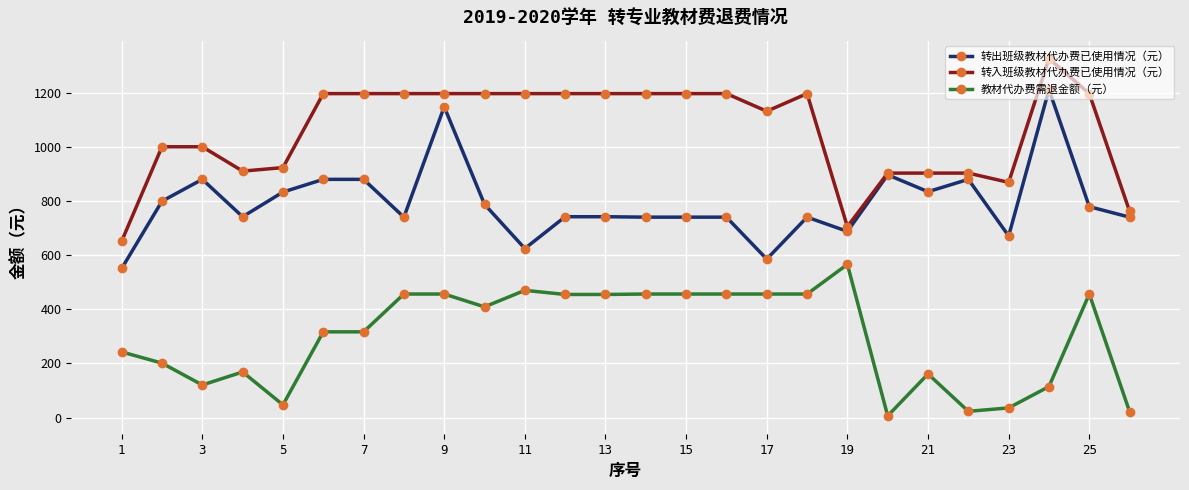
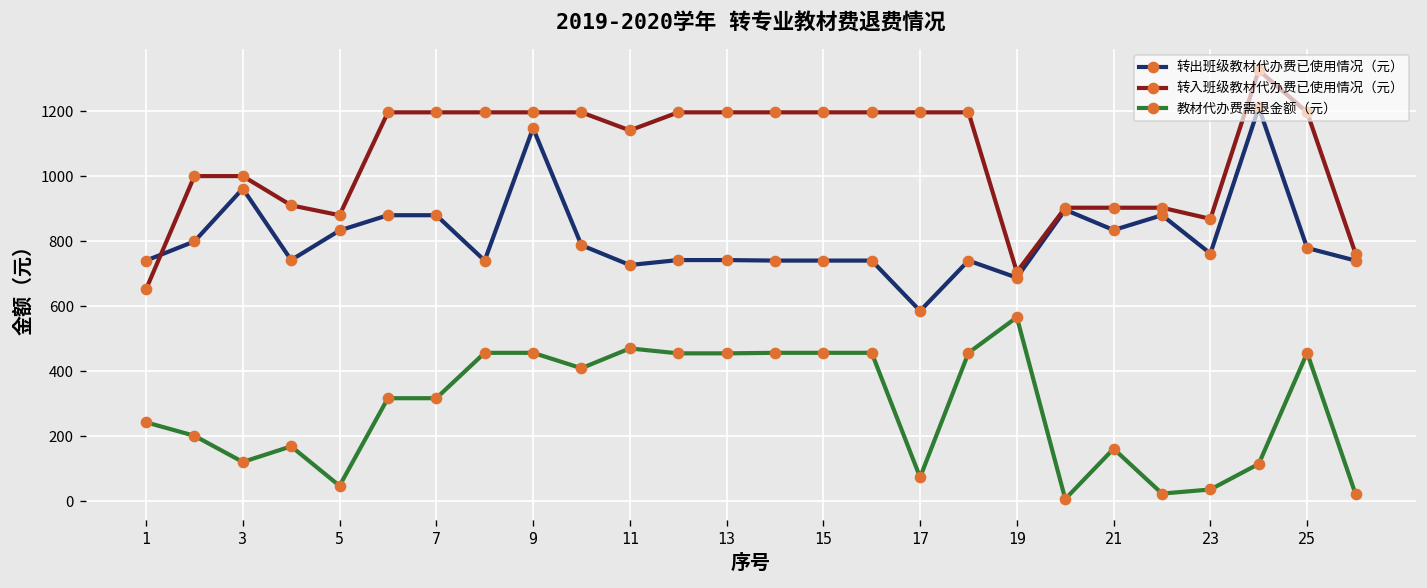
  {
    "转出班级教材代办费已使用情况（元）": {
-     "1": 550,
-     "3": 880,
+     "1": 740,
+     "3": 960,
      "5": 830,
      "7": 880,
      "9": 1150,
-     "11": 620,
+     "11": 730,
      "13": 740,
      "15": 740,
      "17": 590,
      "19": 690,
      "21": 830,
-     "23": 670,
+     "23": 760,
      "25": 780
    },
    "转入班级教材代办费已使用情况（元）": {
      "1": 650,
      "3": 1000,
-     "5": 920,
+     "5": 880,
      "7": 1200,
      "9": 1200,
-     "11": 1200,
+     "11": 1140,
      "13": 1200,
      "15": 1200,
-     "17": 1130,
+     "17": 1200,
      "19": 700,
      "21": 900,
      "23": 870
    },
    "教材代办费需退金额（元）": {
      "1": 240,
      "3": 120,
      "5": 50,
      "7": 320,
      "9": 460,
      "11": 470,
      "13": 450,
      "15": 460,
-     "17": 460,
+     "17": 70,
      "19": 570,
      "21": 160,
      "23": 40,
      "25": 460
    }
  }
